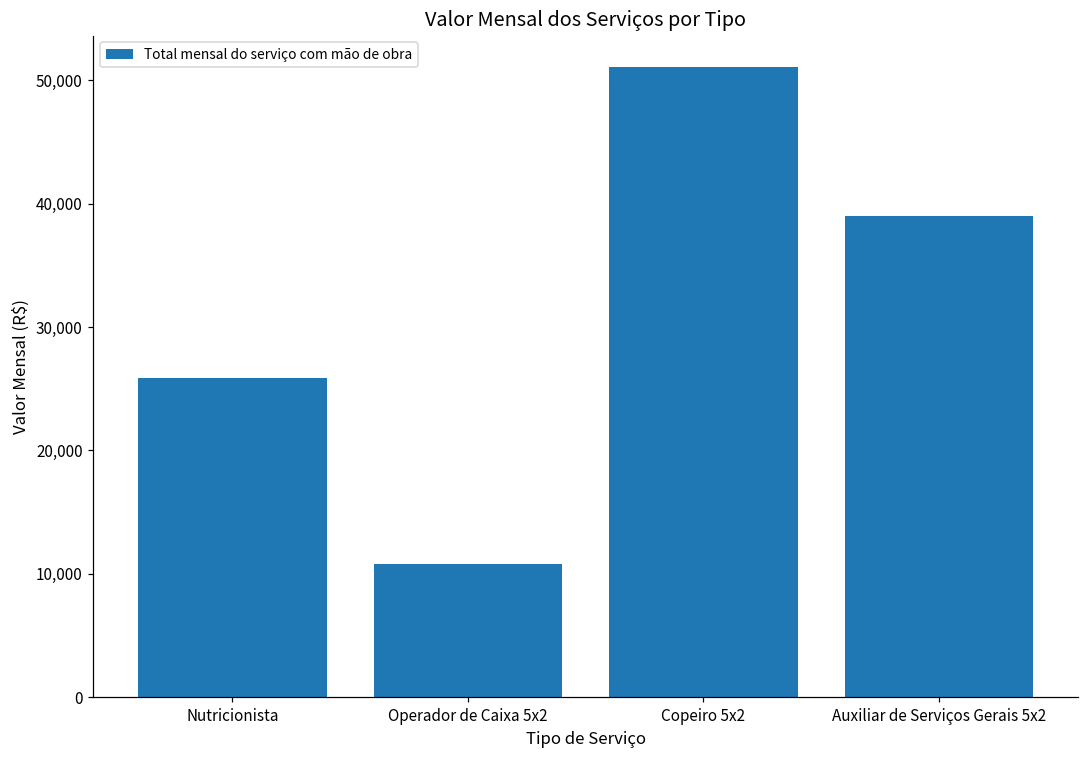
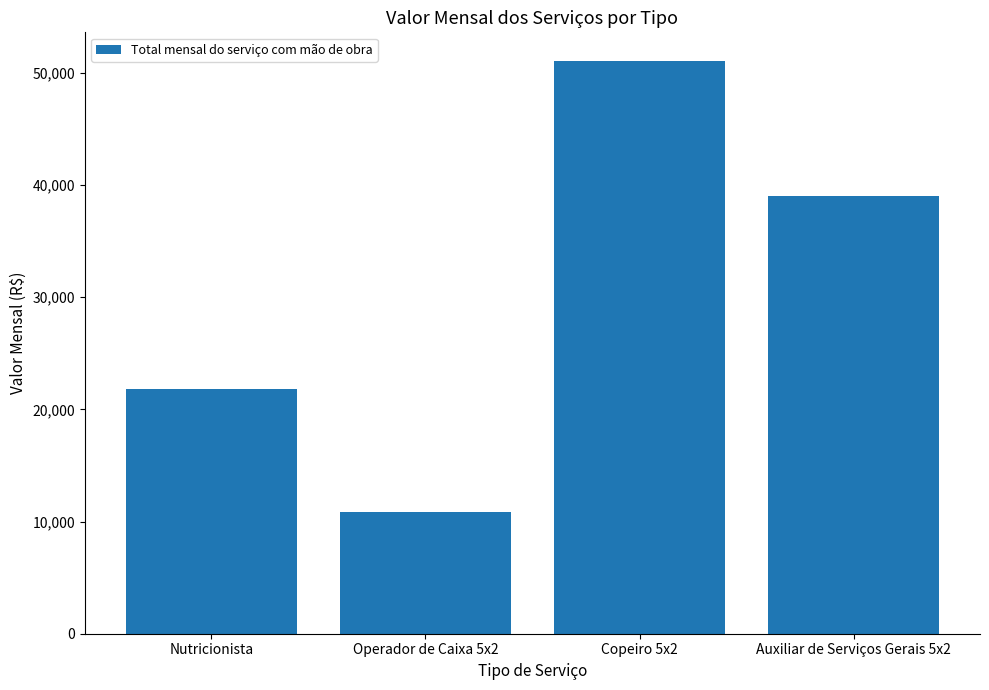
  {
-   "Nutricionista": "25,800",
+   "Nutricionista": "21,800",
    "Operador de Caixa 5x2": "10,800",
    "Copeiro 5x2": "51,100",
    "Auxiliar de Serviços Gerais 5x2": "39,000"
  }
